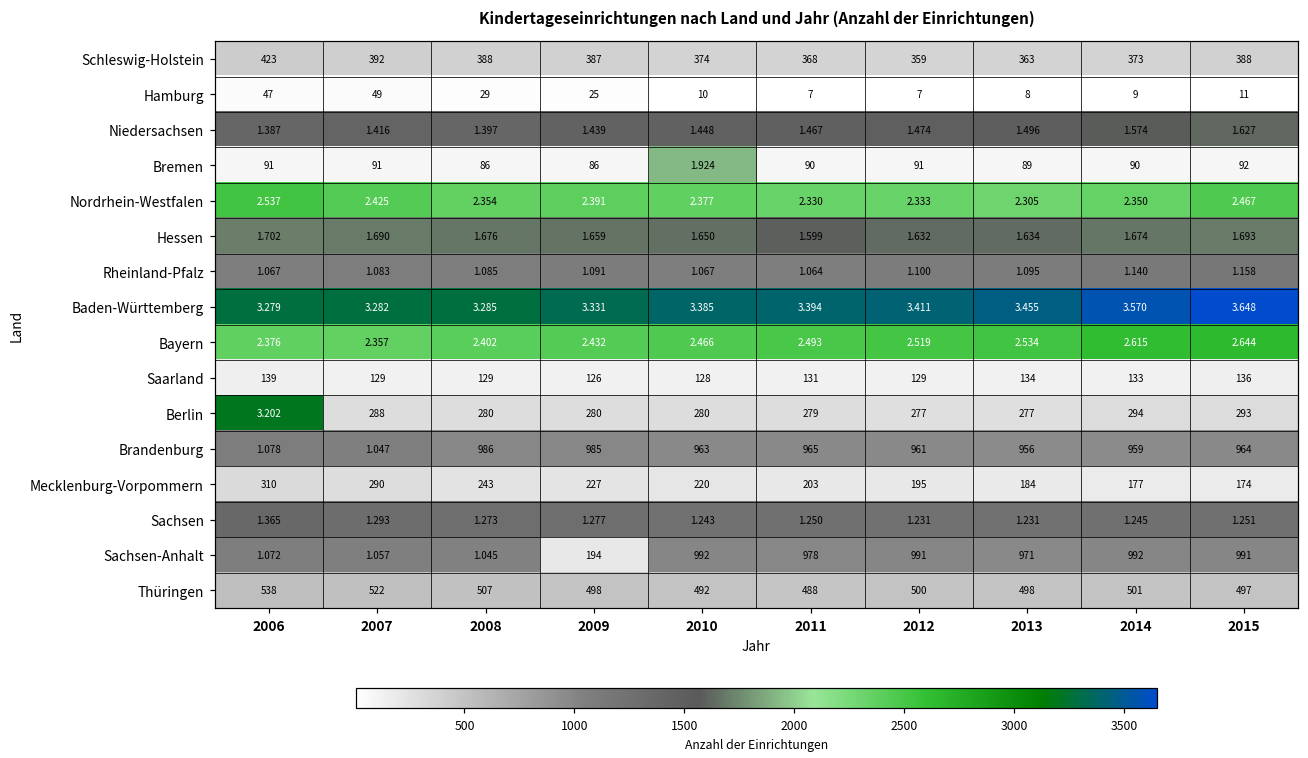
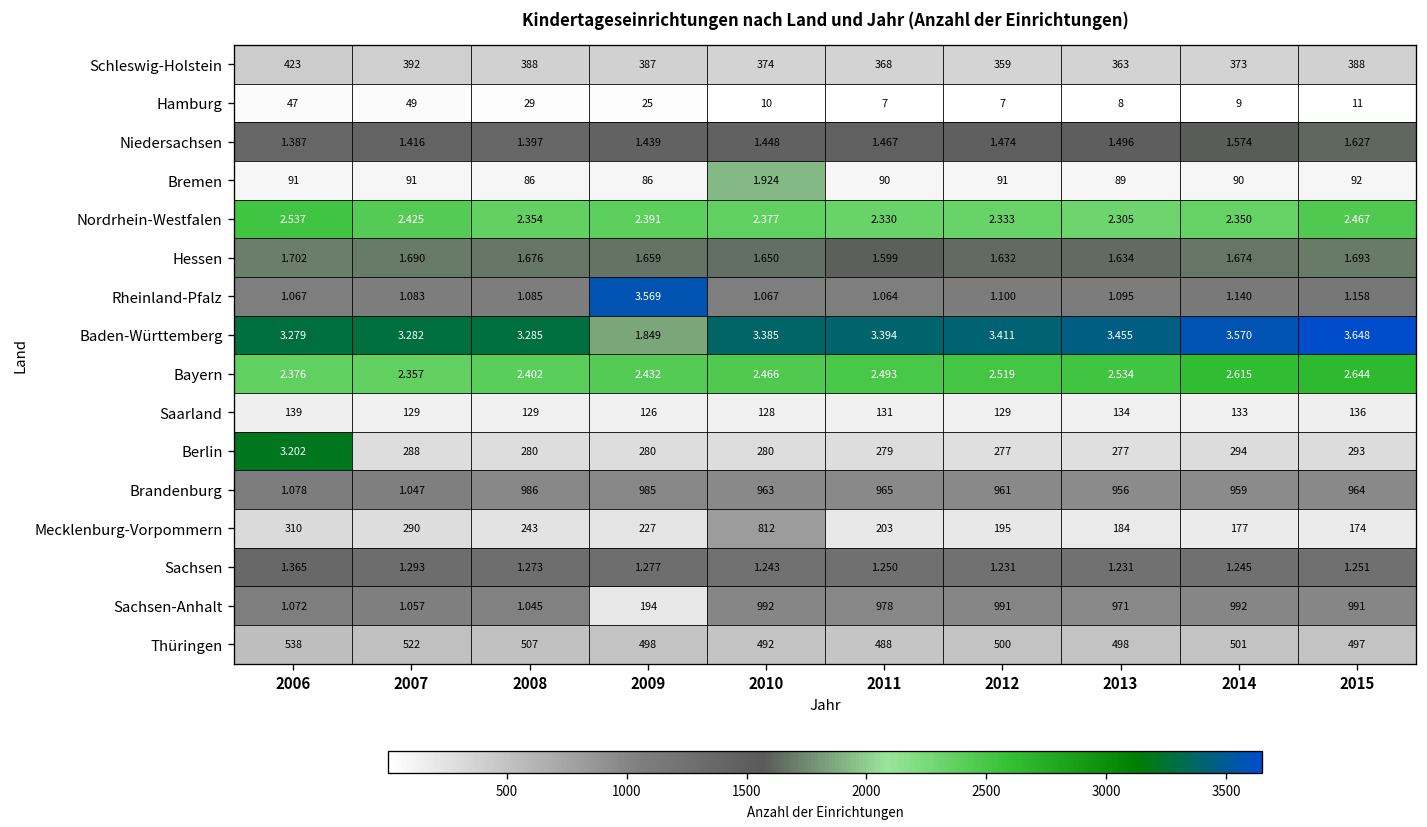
  {
    "Schleswig-Holstein": {
      "2006": 423,
      "2007": 392,
      "2008": 388,
      "2009": 387,
      "2010": 374,
      "2011": 368,
      "2012": 359,
      "2013": 363,
      "2014": 373,
      "2015": 388
    },
    "Hamburg": {
      "2006": 47,
      "2007": 49,
      "2008": 29,
      "2009": 25,
      "2010": 10,
      "2011": 7,
      "2012": 7,
      "2013": 8,
      "2014": 9,
      "2015": 11
    },
    "Niedersachsen": {
      "2006": 1.387,
      "2007": 1.416,
      "2008": 1.397,
      "2009": 1.439,
      "2010": 1.448,
      "2011": 1.467,
      "2012": 1.474,
      "2013": 1.496,
      "2014": 1.574,
      "2015": 1.627
    },
    "Bremen": {
      "2006": 91,
      "2007": 91,
      "2008": 86,
      "2009": 86,
      "2010": 1.924,
      "2011": 90,
      "2012": 91,
      "2013": 89,
      "2014": 90,
      "2015": 92
    },
    "Nordrhein-Westfalen": {
      "2006": 2.537,
      "2007": 2.425,
      "2008": 2.354,
      "2009": 2.391,
      "2010": 2.377,
      "2011": 2.330,
      "2012": 2.333,
      "2013": 2.305,
      "2014": 2.350,
      "2015": 2.467
    },
    "Hessen": {
      "2006": 1.702,
      "2007": 1.690,
      "2008": 1.676,
      "2009": 1.659,
      "2010": 1.650,
      "2011": 1.599,
      "2012": 1.632,
      "2013": 1.634,
      "2014": 1.674,
      "2015": 1.693
    },
    "Rheinland-Pfalz": {
      "2006": 1.067,
      "2007": 1.083,
      "2008": 1.085,
-     "2009": 1.091,
+     "2009": 3.569,
      "2010": 1.067,
      "2011": 1.064,
      "2012": 1.100,
      "2013": 1.095,
      "2014": 1.140,
      "2015": 1.158
    },
    "Baden-Württemberg": {
      "2006": 3.279,
      "2007": 3.282,
      "2008": 3.285,
-     "2009": 3.331,
+     "2009": 1.849,
      "2010": 3.385,
      "2011": 3.394,
      "2012": 3.411,
      "2013": 3.455,
      "2014": 3.570,
      "2015": 3.648
    },
    "Bayern": {
      "2006": 2.376,
      "2007": 2.357,
      "2008": 2.402,
      "2009": 2.432,
      "2010": 2.466,
      "2011": 2.493,
      "2012": 2.519,
      "2013": 2.534,
      "2014": 2.615,
      "2015": 2.644
    },
    "Saarland": {
      "2006": 139,
      "2007": 129,
      "2008": 129,
      "2009": 126,
      "2010": 128,
      "2011": 131,
      "2012": 129,
      "2013": 134,
      "2014": 133,
      "2015": 136
    },
    "Berlin": {
      "2006": 3.202,
      "2007": 288,
      "2008": 280,
      "2009": 280,
      "2010": 280,
      "2011": 279,
      "2012": 277,
      "2013": 277,
      "2014": 294,
      "2015": 293
    },
    "Brandenburg": {
      "2006": 1.078,
      "2007": 1.047,
      "2008": 986,
      "2009": 985,
      "2010": 963,
      "2011": 965,
      "2012": 961,
      "2013": 956,
      "2014": 959,
      "2015": 964
    },
    "Mecklenburg-Vorpommern": {
      "2006": 310,
      "2007": 290,
      "2008": 243,
      "2009": 227,
-     "2010": 220,
+     "2010": 812,
      "2011": 203,
      "2012": 195,
      "2013": 184,
      "2014": 177,
      "2015": 174
    },
    "Sachsen": {
      "2006": 1.365,
      "2007": 1.293,
      "2008": 1.273,
      "2009": 1.277,
      "2010": 1.243,
      "2011": 1.250,
      "2012": 1.231,
      "2013": 1.231,
      "2014": 1.245,
      "2015": 1.251
    },
    "Sachsen-Anhalt": {
      "2006": 1.072,
      "2007": 1.057,
      "2008": 1.045,
      "2009": 194,
      "2010": 992,
      "2011": 978,
      "2012": 991,
      "2013": 971,
      "2014": 992,
      "2015": 991
    },
    "Thüringen": {
      "2006": 538,
      "2007": 522,
      "2008": 507,
      "2009": 498,
      "2010": 492,
      "2011": 488,
      "2012": 500,
      "2013": 498,
      "2014": 501,
      "2015": 497
    }
  }
